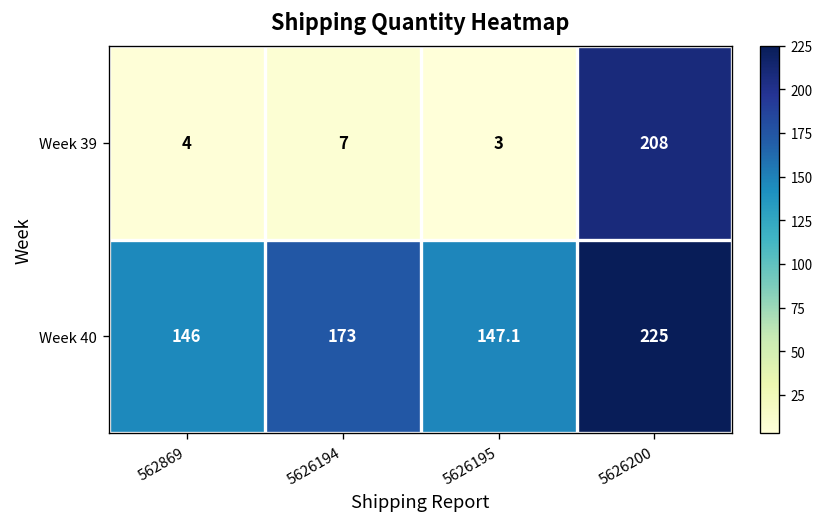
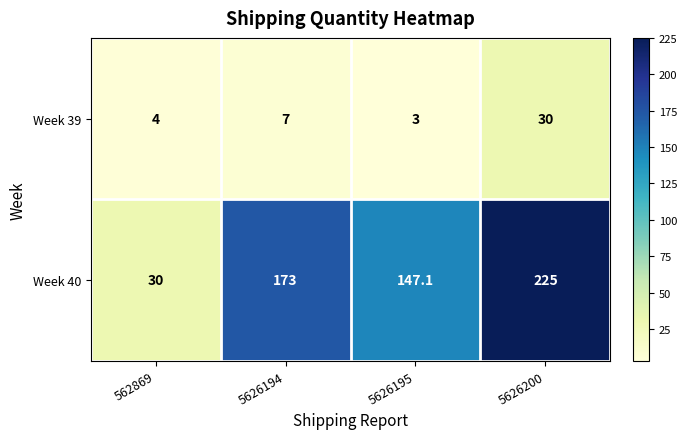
  {
    "Week 39": {
      "562869": 4,
      "5626194": 7,
      "5626195": 3,
-     "5626200": 208
+     "5626200": 30
    },
    "Week 40": {
-     "562869": 146,
+     "562869": 30,
      "5626194": 173,
      "5626195": 147.1,
      "5626200": 225
    }
  }
